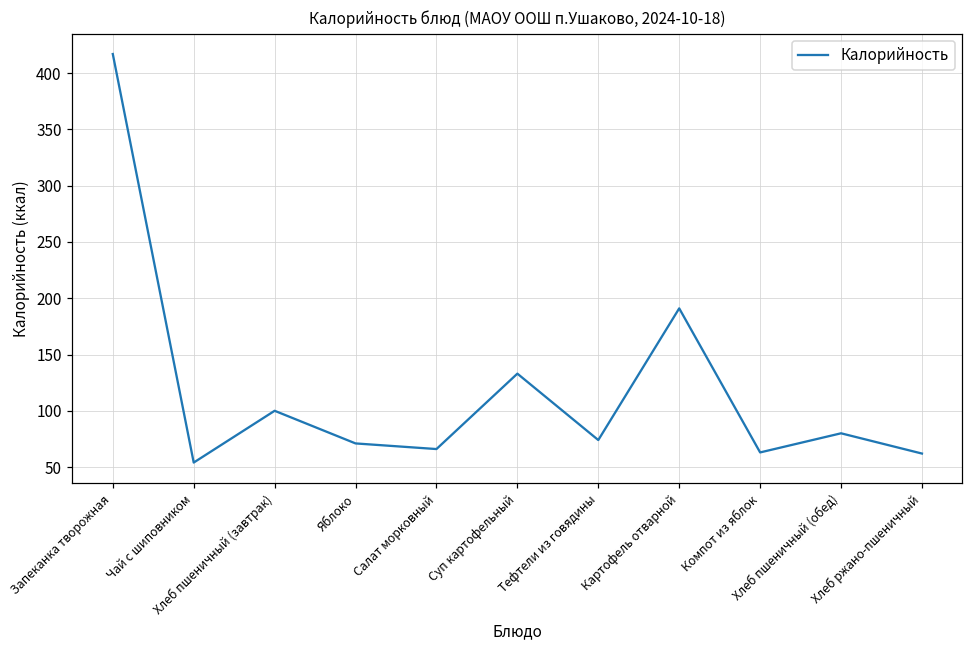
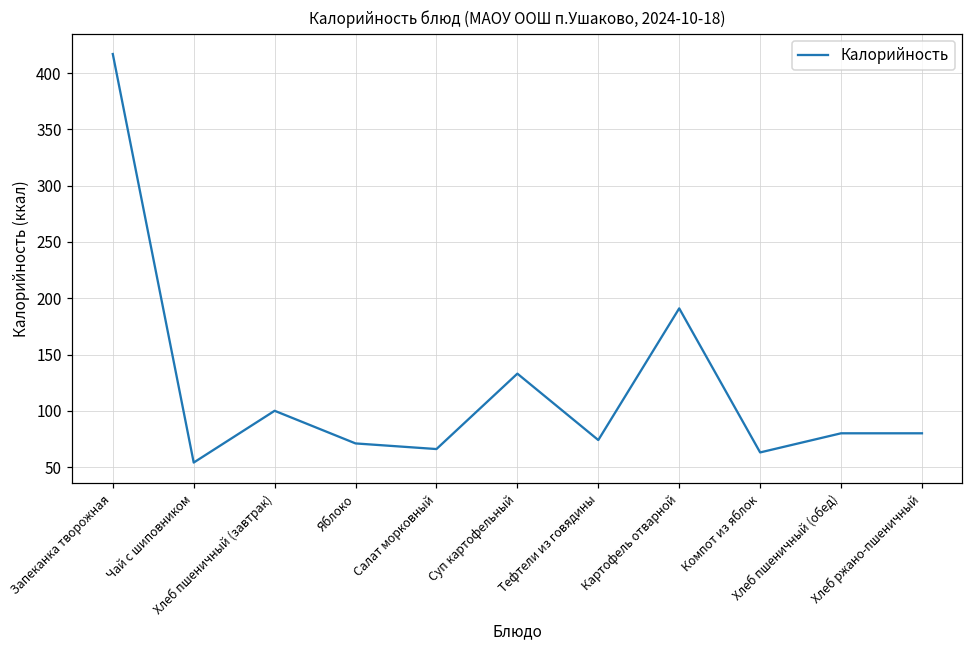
  {
    "Запеканка творожная": 417,
    "Чай с шиповником": 54,
    "Хлеб пшеничный (завтрак)": 100,
    "Яблоко": 71,
    "Салат морковный": 66,
    "Суп картофельный": 133,
    "Тефтели из говядины": 74,
    "Картофель отварной": 191,
    "Компот из яблок": 63,
    "Хлеб пшеничный (обед)": 80,
-   "Хлеб ржано-пшеничный": 62
+   "Хлеб ржано-пшеничный": 80
  }
